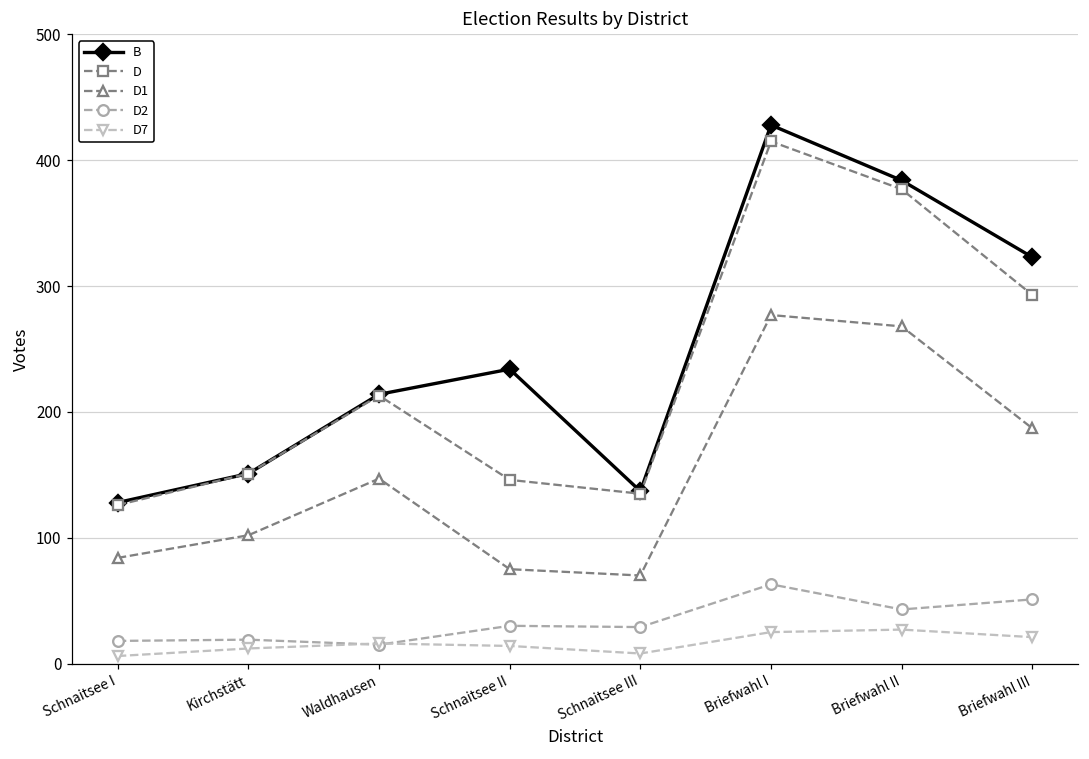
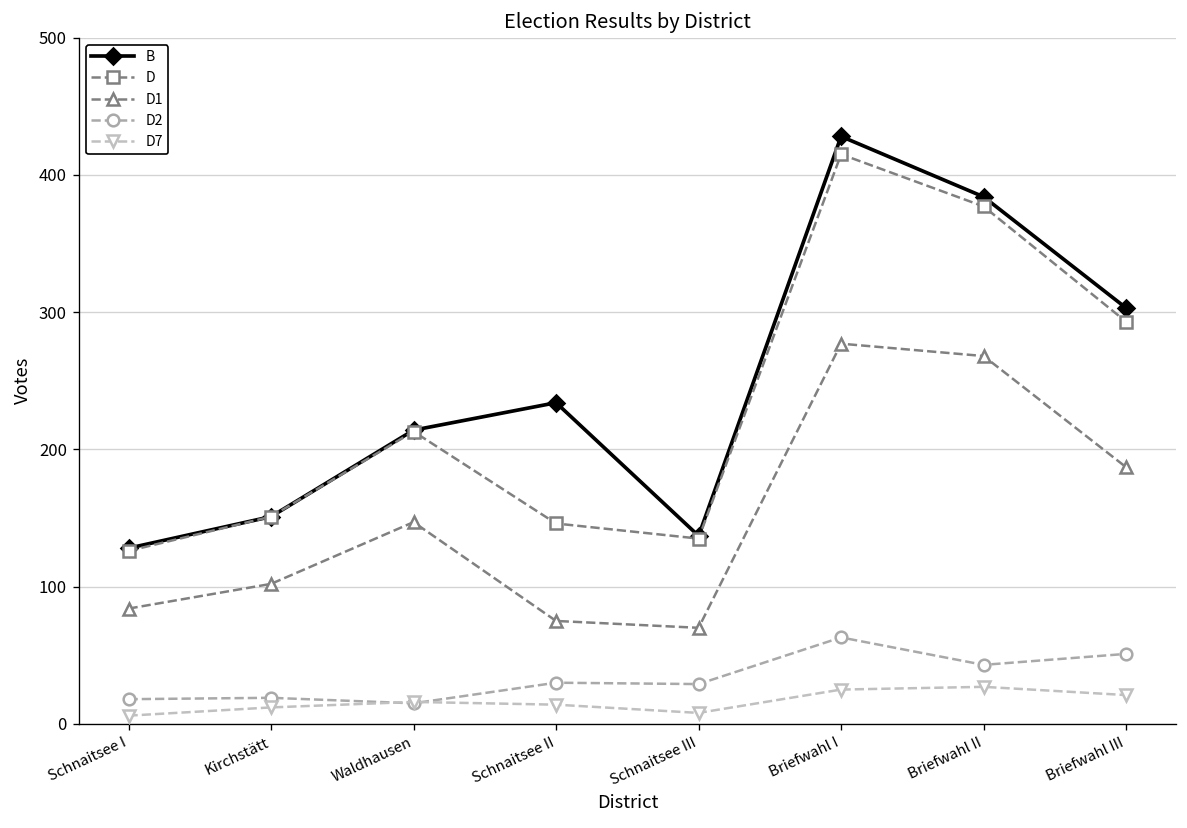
  {
    "B": {
      "Schnaitsee II": 234,
      "Briefwahl I": 428,
      "Briefwahl II": 384,
-     "Briefwahl III": 323
+     "Briefwahl III": 303
    }
  }
